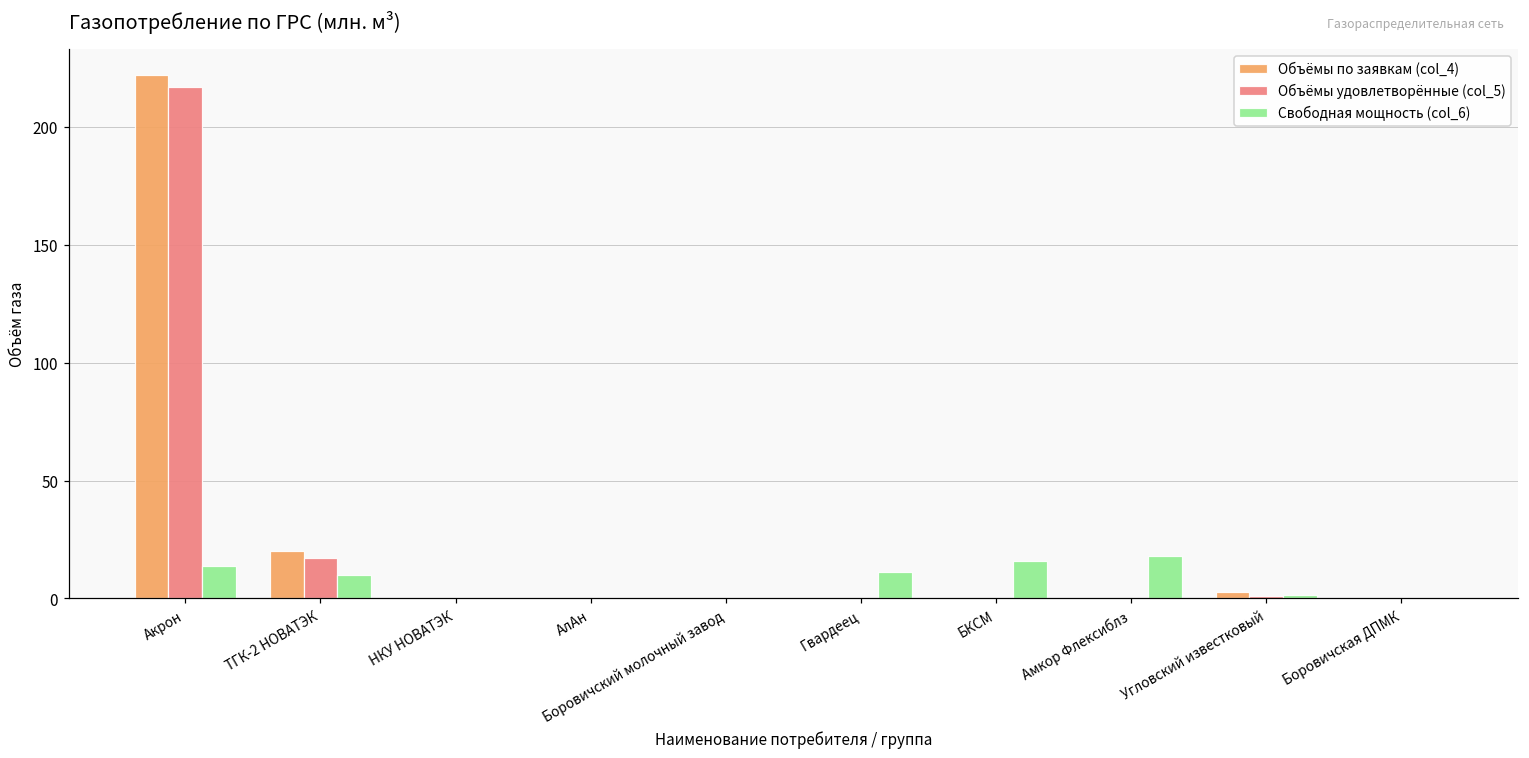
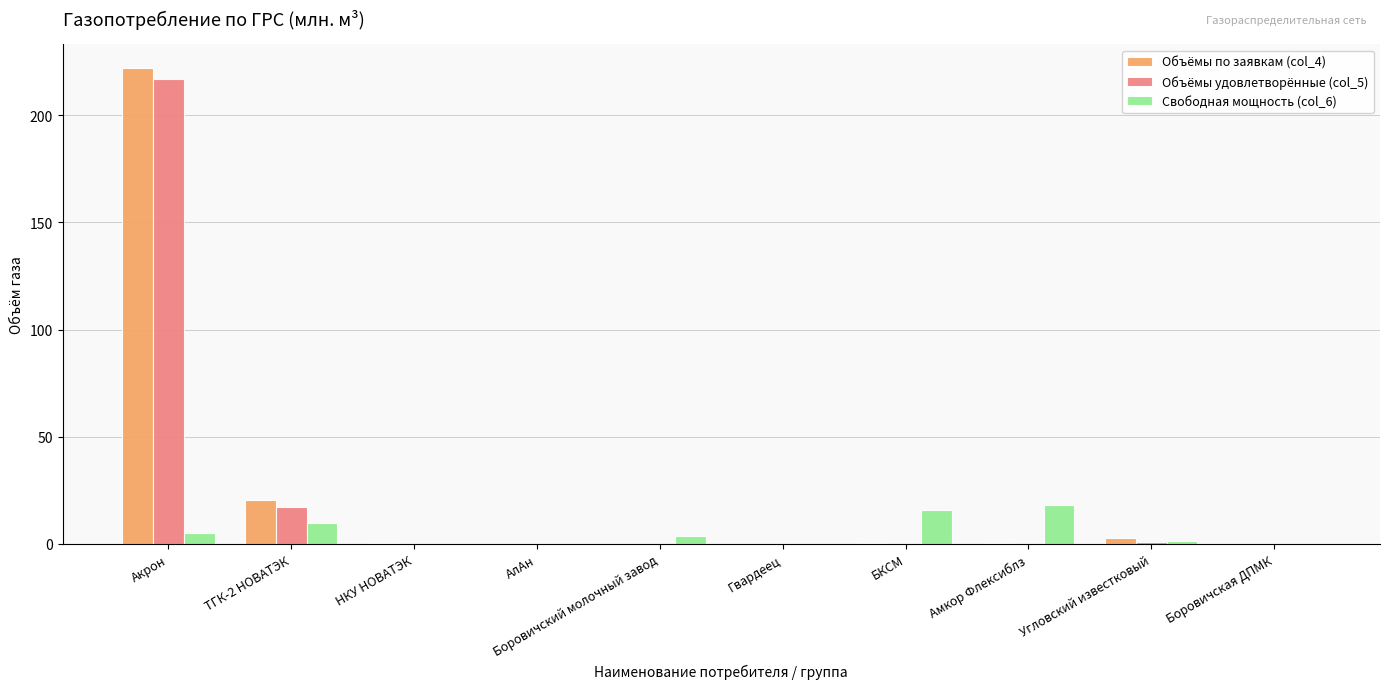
  {
    "Свободная мощность (col_6)": {
-     "Акрон": 14,
+     "Акрон": 5,
      "ТГК-2 НОВАТЭК": 10,
-     "Боровичский молочный завод": 0,
-     "Гвардеец": 11,
+     "Боровичский молочный завод": 4,
+     "Гвардеец": 0,
      "БКСМ": 16,
      "Амкор Флексиблз": 18,
      "Угловский известковый": 2
    }
  }
